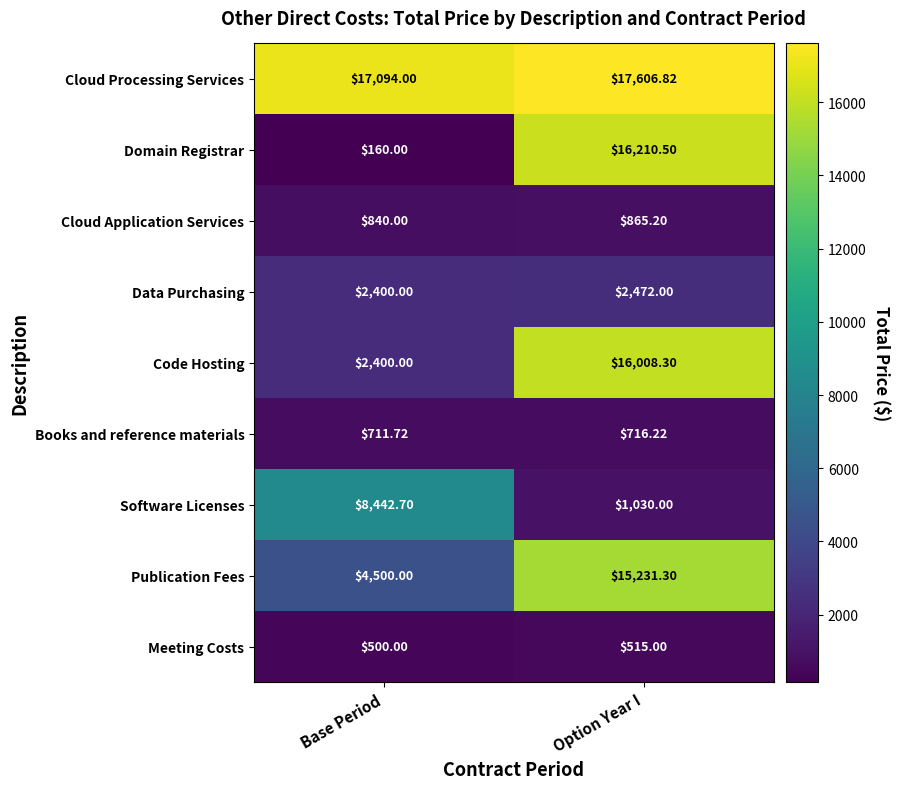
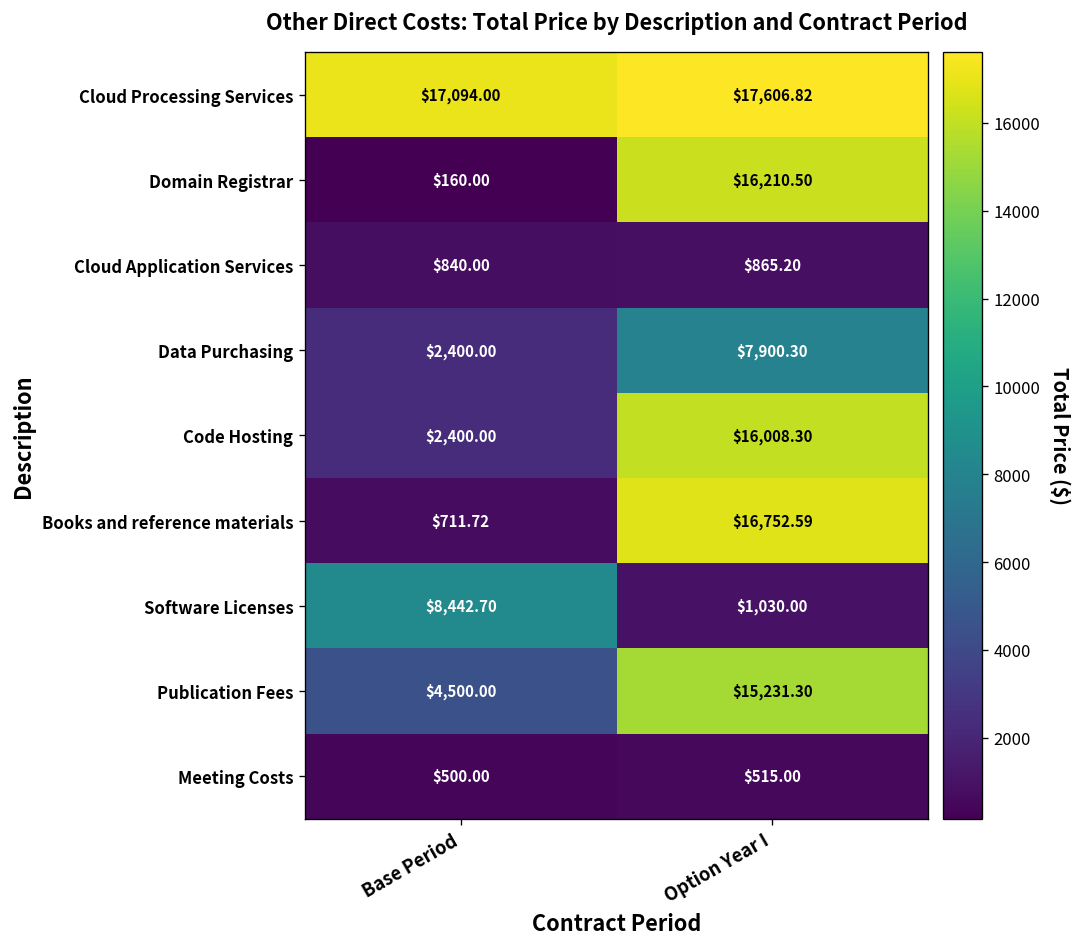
  {
    "Cloud Processing Services": {
      "Base Period": "$17,094.00",
      "Option Year I": "$17,606.82"
    },
    "Domain Registrar": {
      "Base Period": "$160.00",
      "Option Year I": "$16,210.50"
    },
    "Cloud Application Services": {
      "Base Period": "$840.00",
      "Option Year I": "$865.20"
    },
    "Data Purchasing": {
      "Base Period": "$2,400.00",
-     "Option Year I": "$2,472.00"
+     "Option Year I": "$7,900.30"
    },
    "Code Hosting": {
      "Base Period": "$2,400.00",
      "Option Year I": "$16,008.30"
    },
    "Books and reference materials": {
      "Base Period": "$711.72",
-     "Option Year I": "$716.22"
+     "Option Year I": "$16,752.59"
    },
    "Software Licenses": {
      "Base Period": "$8,442.70",
      "Option Year I": "$1,030.00"
    },
    "Publication Fees": {
      "Base Period": "$4,500.00",
      "Option Year I": "$15,231.30"
    },
    "Meeting Costs": {
      "Base Period": "$500.00",
      "Option Year I": "$515.00"
    }
  }
